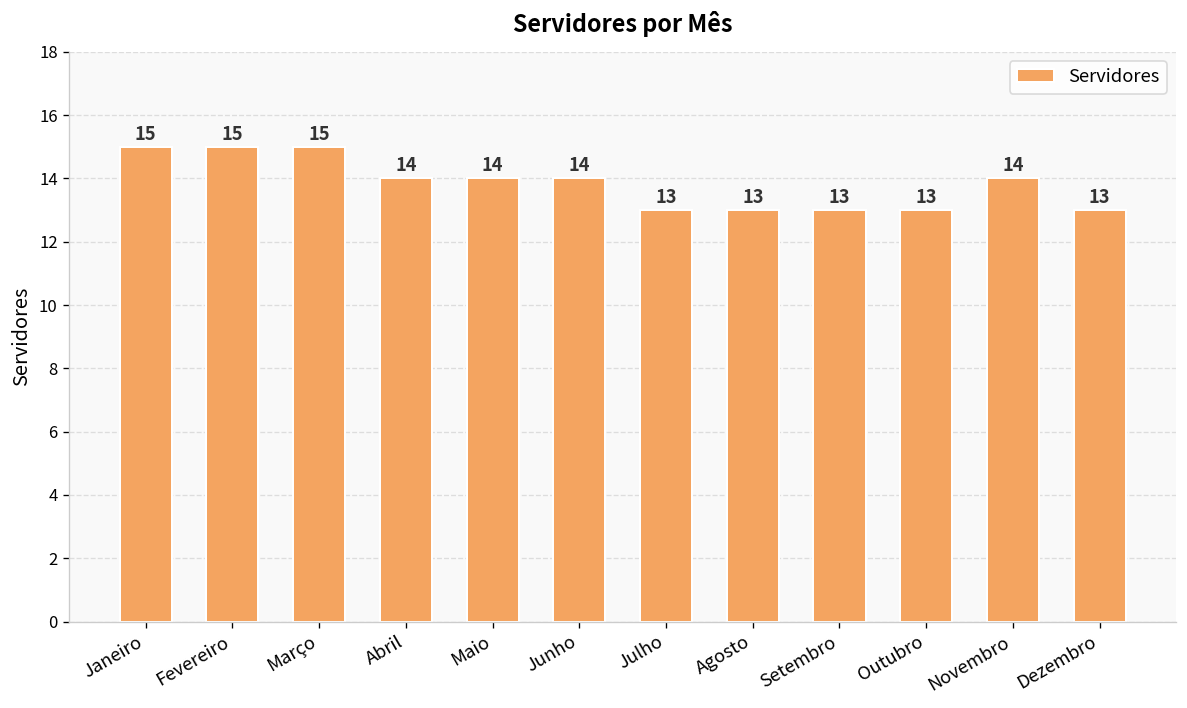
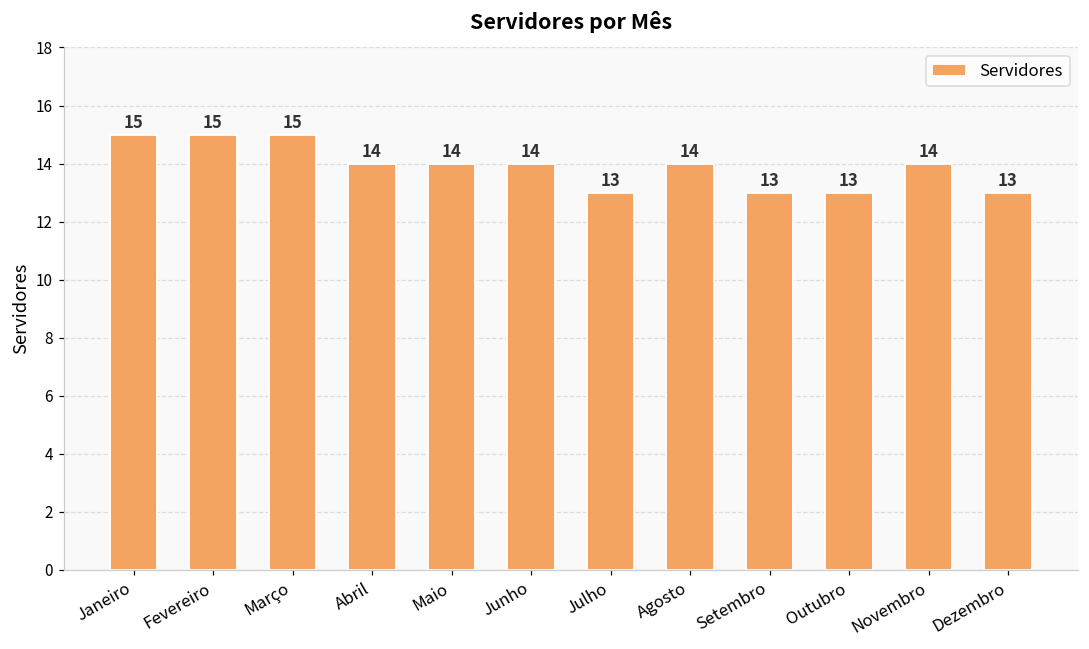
  {
    "Janeiro": 15,
    "Fevereiro": 15,
    "Março": 15,
    "Abril": 14,
    "Maio": 14,
    "Junho": 14,
    "Julho": 13,
-   "Agosto": 13,
+   "Agosto": 14,
    "Setembro": 13,
    "Outubro": 13,
    "Novembro": 14,
    "Dezembro": 13
  }
